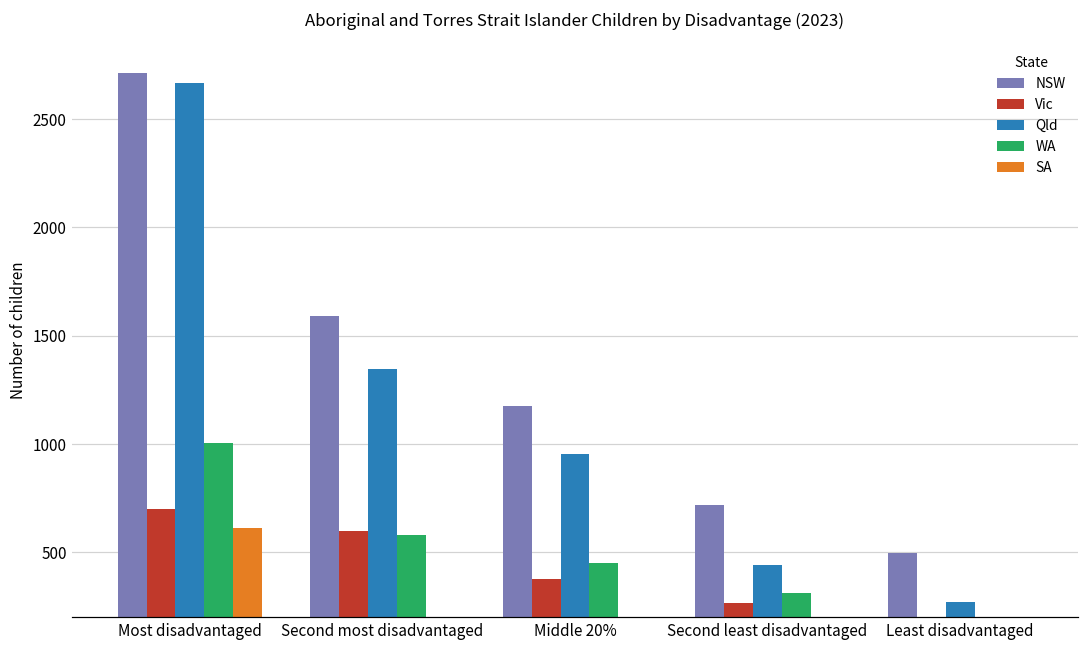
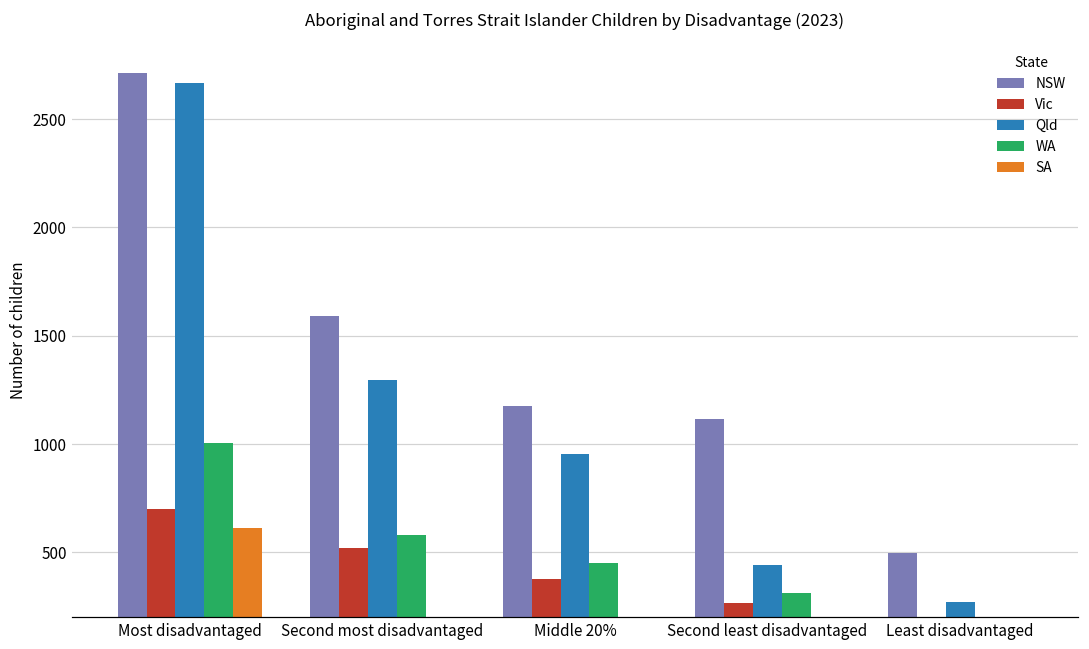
  {
    "NSW": {
      "Most disadvantaged": 2710,
      "Second most disadvantaged": 1590,
      "Middle 20%": 1170,
-     "Second least disadvantaged": 720,
+     "Second least disadvantaged": 1120,
      "Least disadvantaged": 500
    },
    "Vic": {
      "Most disadvantaged": 700,
-     "Second most disadvantaged": 600,
+     "Second most disadvantaged": 520,
      "Middle 20%": 380,
      "Second least disadvantaged": 270
    },
    "Qld": {
      "Most disadvantaged": 2670,
-     "Second most disadvantaged": 1350,
+     "Second most disadvantaged": 1300,
      "Middle 20%": 960,
      "Second least disadvantaged": 440,
      "Least disadvantaged": 270
    },
    "WA": {
      "Most disadvantaged": 1010,
      "Second most disadvantaged": 580,
      "Middle 20%": 450,
      "Second least disadvantaged": 310
    },
    "SA": {
      "Most disadvantaged": 610,
      "Second most disadvantaged": 200
    }
  }
